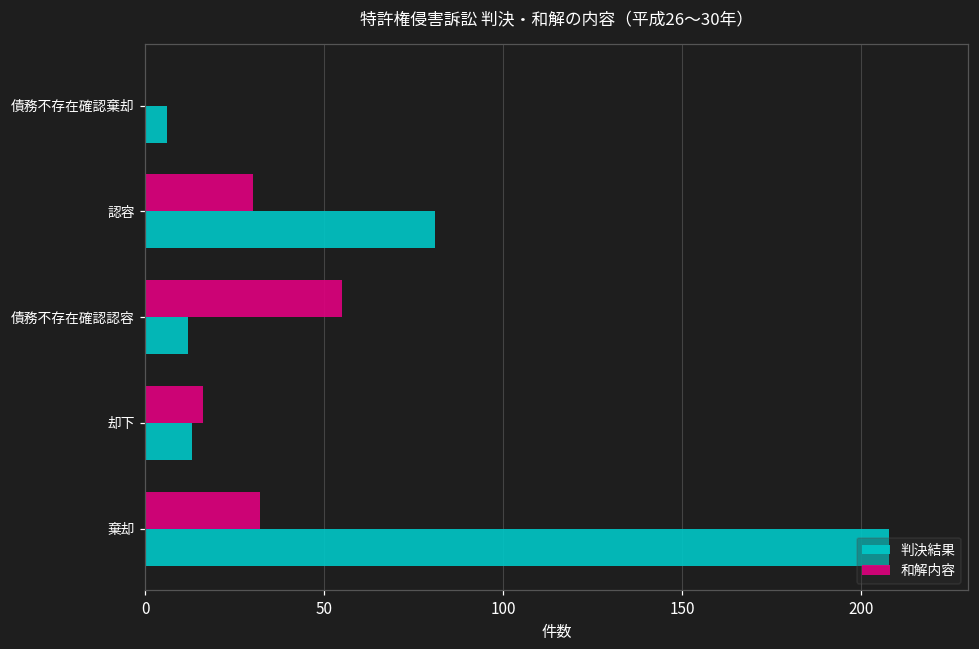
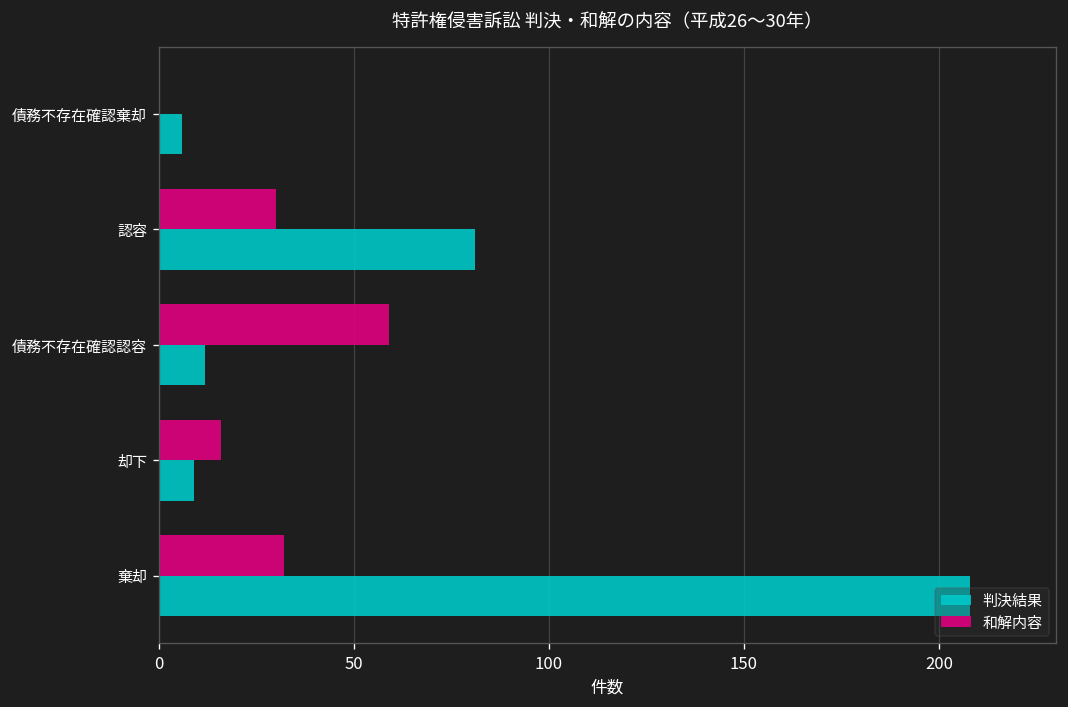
  {
    "判決結果": {
      "債務不存在確認棄却": 6,
      "認容": 81,
      "債務不存在確認認容": 12,
-     "却下": 13
+     "却下": 9
    },
    "和解内容": {
      "債務不存在確認棄却": 0,
      "認容": 30,
-     "債務不存在確認認容": 55,
+     "債務不存在確認認容": 59,
      "却下": 16,
      "棄却": 32
    }
  }
